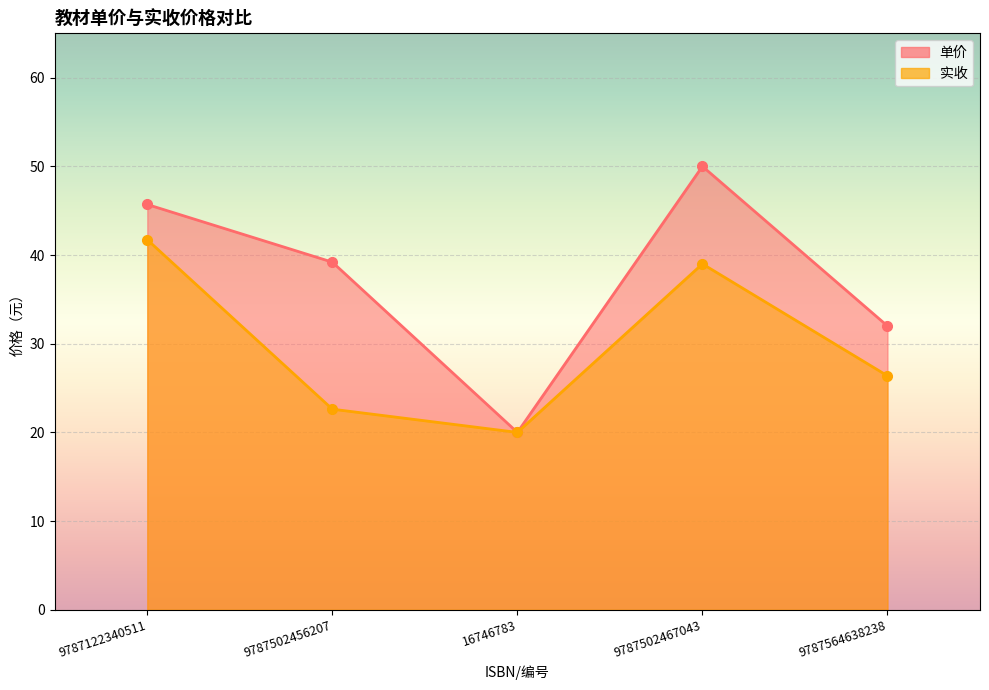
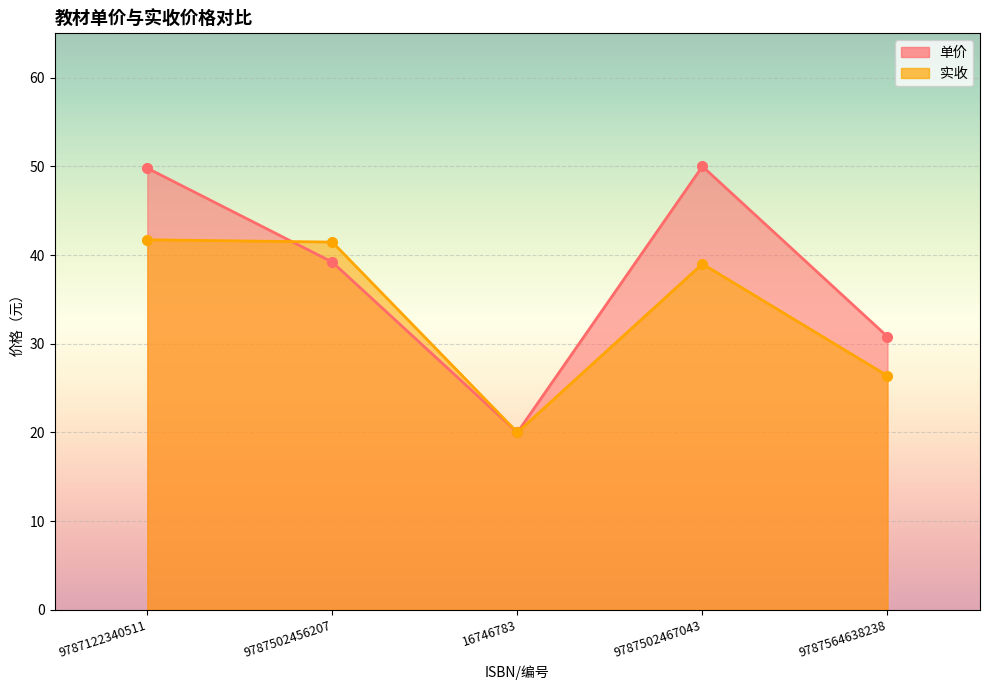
  {
    "单价": {
-     "9787122340511": 46,
+     "9787122340511": 50,
      "9787502456207": 39,
      "9787502467043": 50,
-     "9787564638238": 32
+     "9787564638238": 31
    },
    "实收": {
      "9787122340511": 42,
-     "9787502456207": 23,
+     "9787502456207": 41,
      "9787502467043": 39,
      "9787564638238": 26
    }
  }
